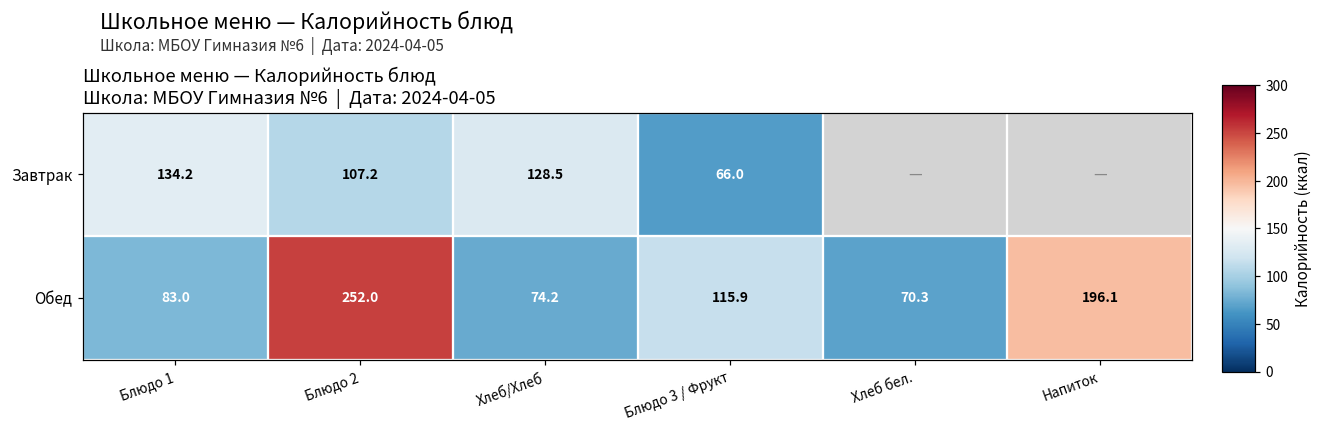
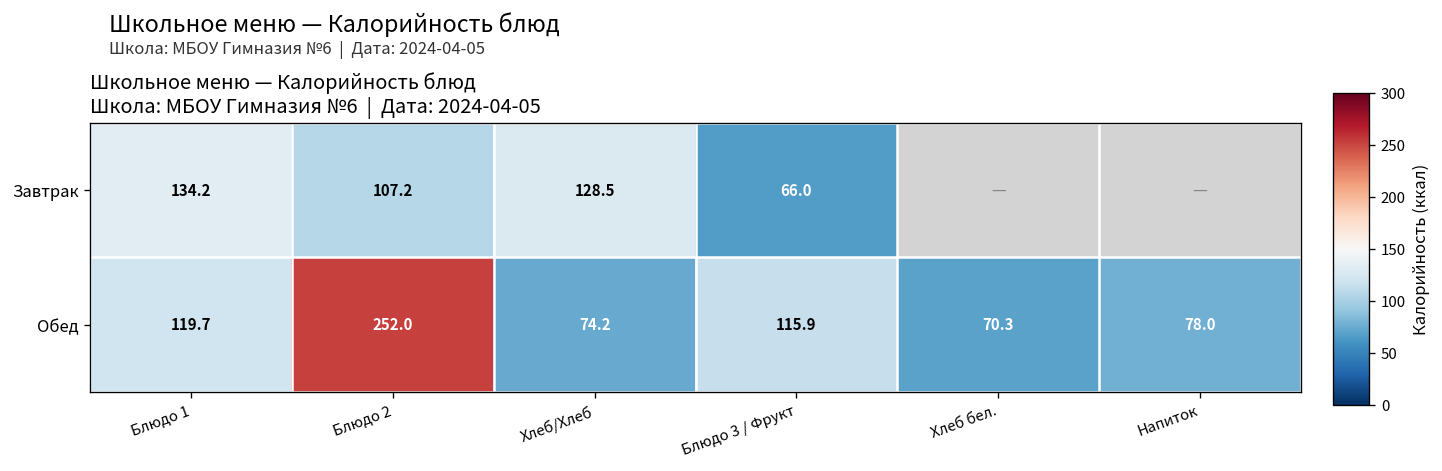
  {
    "Завтрак": {
      "Блюдо 1": 134.2,
      "Блюдо 2": 107.2,
      "Хлеб/Хлеб": 128.5,
      "Блюдо 3 / Фрукт": 66.0
    },
    "Обед": {
-     "Блюдо 1": 83.0,
+     "Блюдо 1": 119.7,
      "Блюдо 2": 252.0,
      "Хлеб/Хлеб": 74.2,
      "Блюдо 3 / Фрукт": 115.9,
      "Хлеб бел.": 70.3,
-     "Напиток": 196.1
+     "Напиток": 78.0
    }
  }
